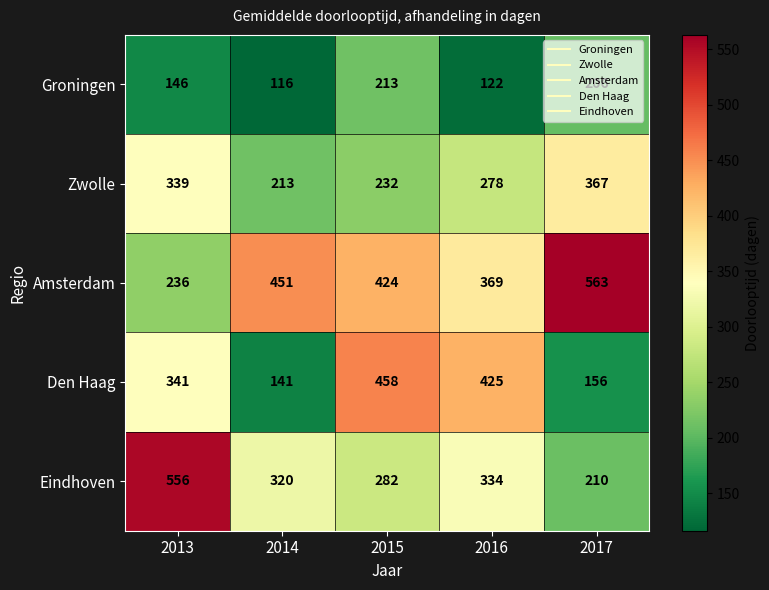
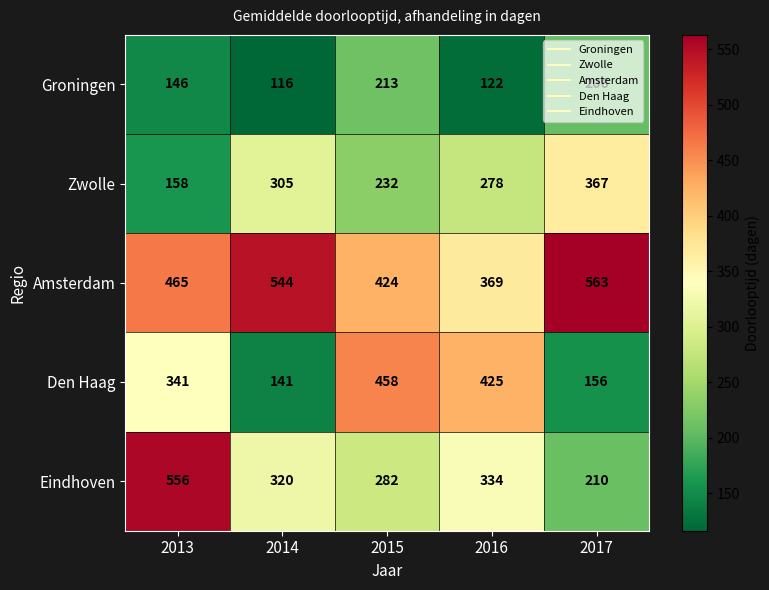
  {
    "Groningen": {
      "2013": 146,
      "2014": 116,
      "2015": 213,
      "2016": 122
    },
    "Zwolle": {
-     "2013": 339,
-     "2014": 213,
+     "2013": 158,
+     "2014": 305,
      "2015": 232,
      "2016": 278,
      "2017": 367
    },
    "Amsterdam": {
-     "2013": 236,
-     "2014": 451,
+     "2013": 465,
+     "2014": 544,
      "2015": 424,
      "2016": 369,
      "2017": 563
    },
    "Den Haag": {
      "2013": 341,
      "2014": 141,
      "2015": 458,
      "2016": 425,
      "2017": 156
    },
    "Eindhoven": {
      "2013": 556,
      "2014": 320,
      "2015": 282,
      "2016": 334,
      "2017": 210
    }
  }
